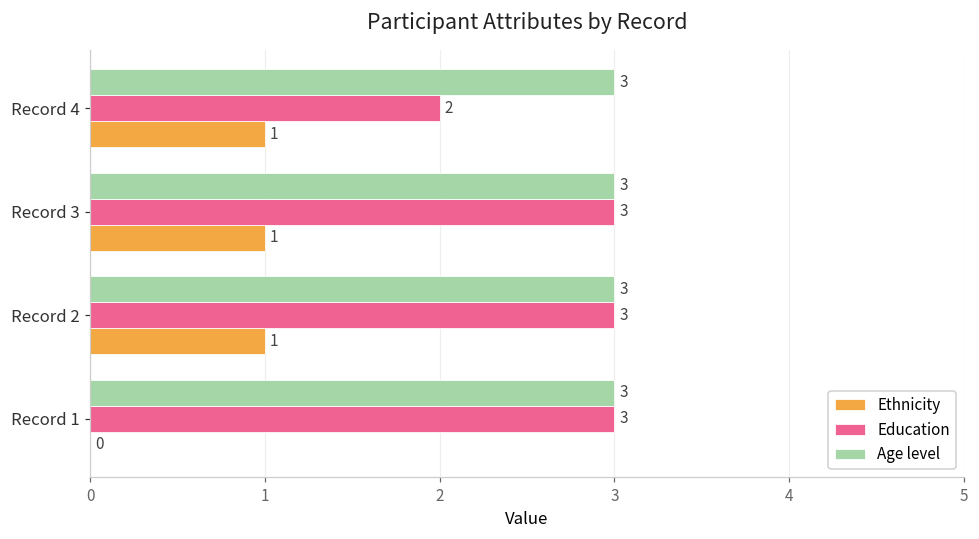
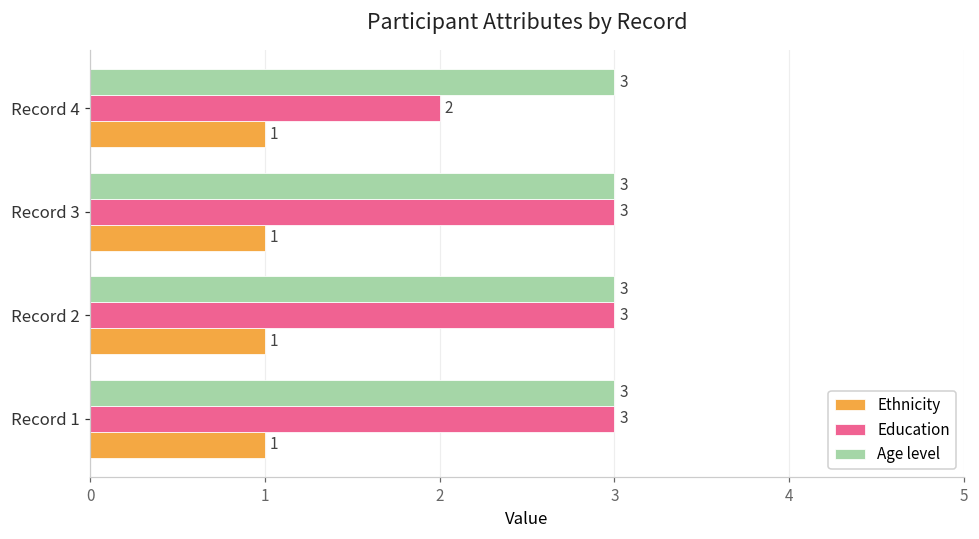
  {
    "Ethnicity": {
      "Record 4": 1,
      "Record 3": 1,
      "Record 2": 1,
-     "Record 1": 0
+     "Record 1": 1
    },
    "Education": {
      "Record 4": 2,
      "Record 3": 3,
      "Record 2": 3,
      "Record 1": 3
    },
    "Age level": {
      "Record 4": 3,
      "Record 3": 3,
      "Record 2": 3,
      "Record 1": 3
    }
  }
